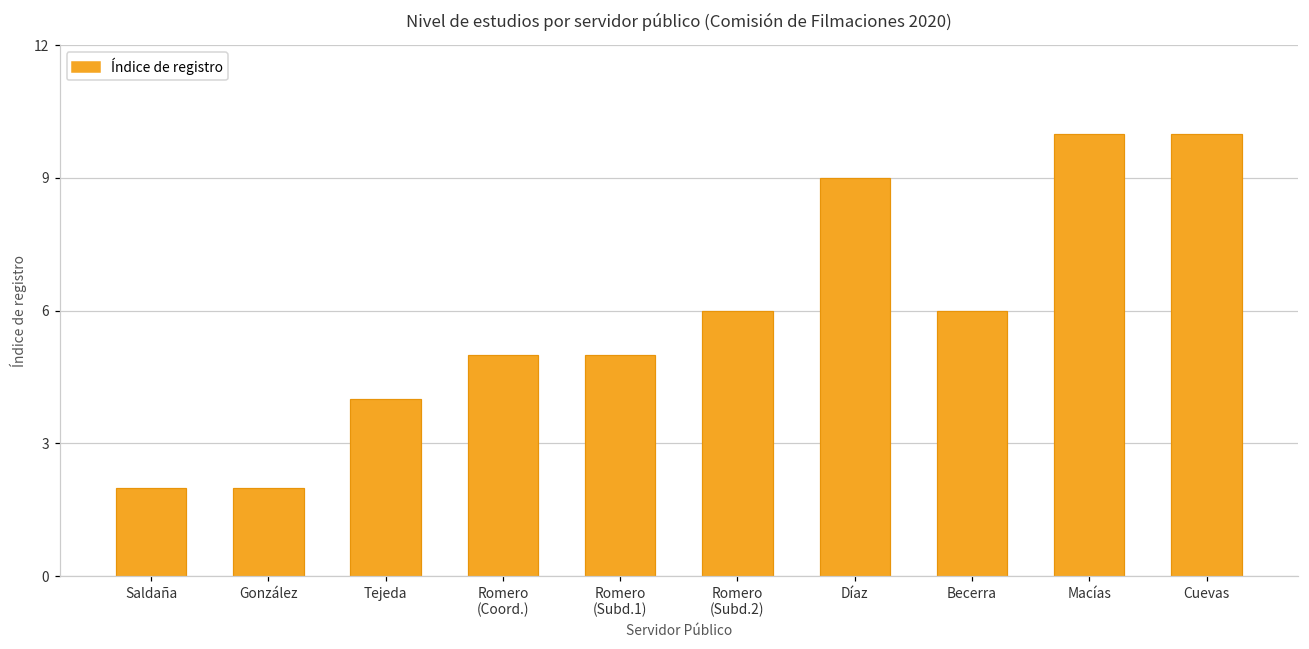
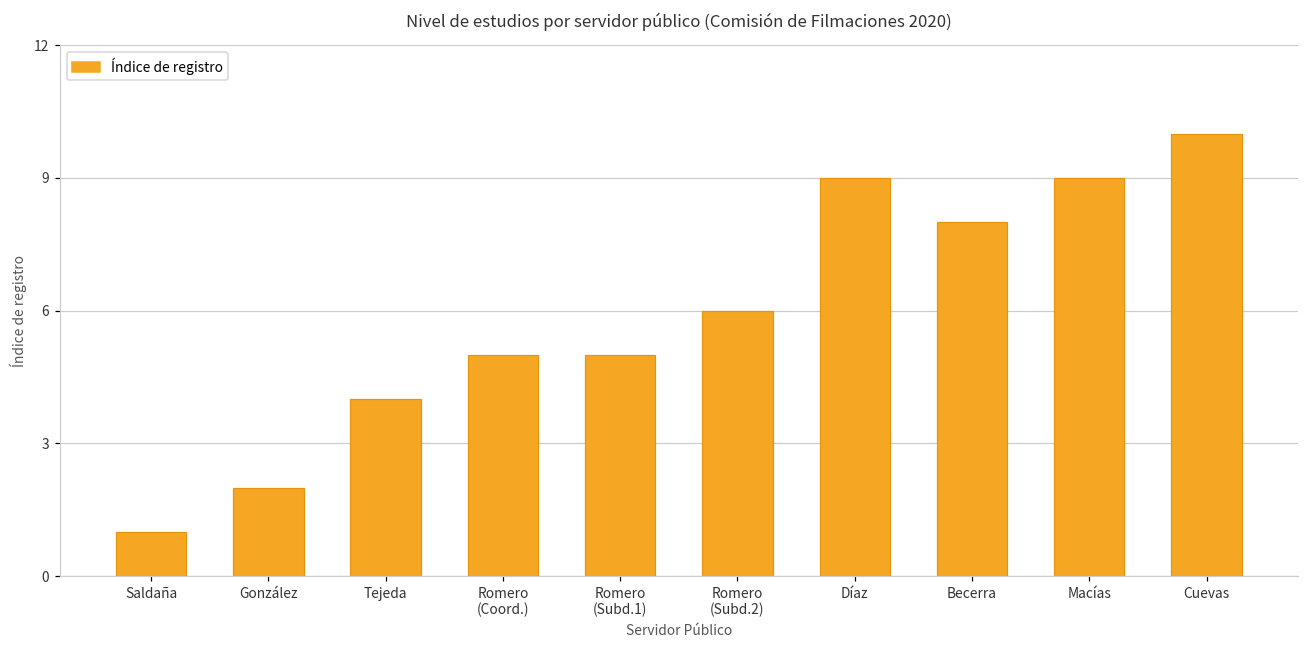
  {
-   "Saldaña": 2,
+   "Saldaña": 1,
    "González": 2,
    "Tejeda": 4,
    "Romero (Coord.)": 5,
    "Romero (Subd.1)": 5,
    "Romero (Subd.2)": 6,
    "Díaz": 9,
-   "Becerra": 6,
-   "Macías": 10,
+   "Becerra": 8,
+   "Macías": 9,
    "Cuevas": 10
  }
